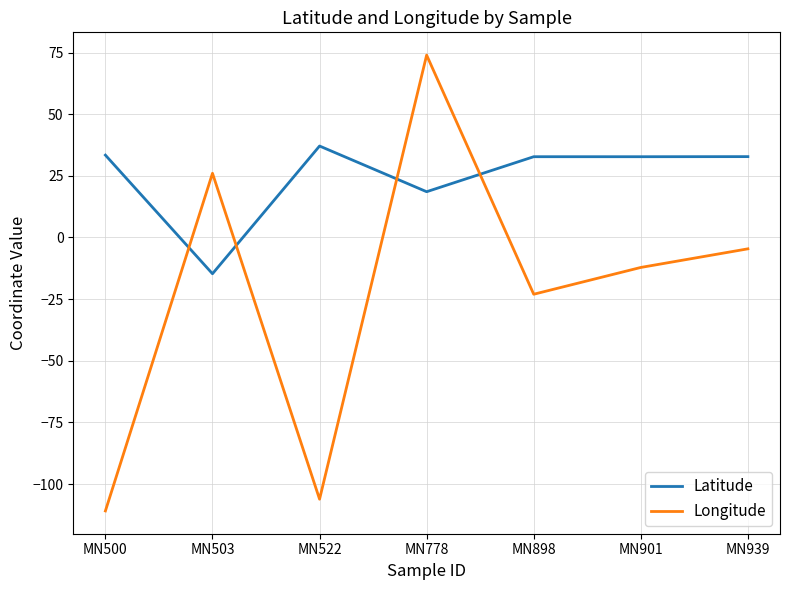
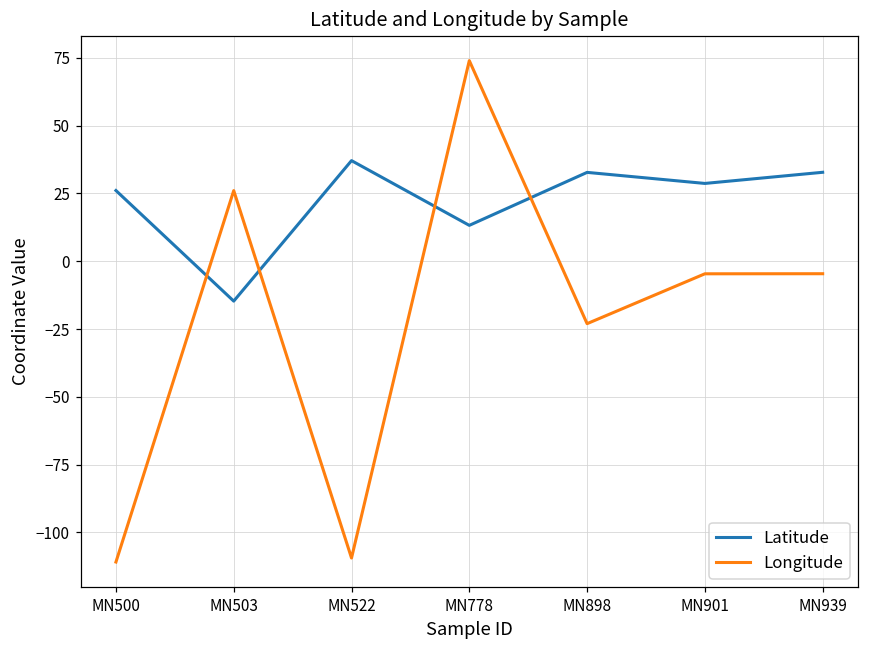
  {
    "Latitude": {
-     "MN500": 33,
+     "MN500": 26,
      "MN503": -15,
      "MN522": 37,
-     "MN778": 19,
+     "MN778": 13,
      "MN898": 33,
-     "MN901": 33,
+     "MN901": 29,
      "MN939": 33
    },
    "Longitude": {
      "MN500": -111,
      "MN503": 26,
-     "MN522": -106,
+     "MN522": -109,
      "MN778": 74,
      "MN898": -23,
-     "MN901": -12,
+     "MN901": -5,
      "MN939": -5
    }
  }
